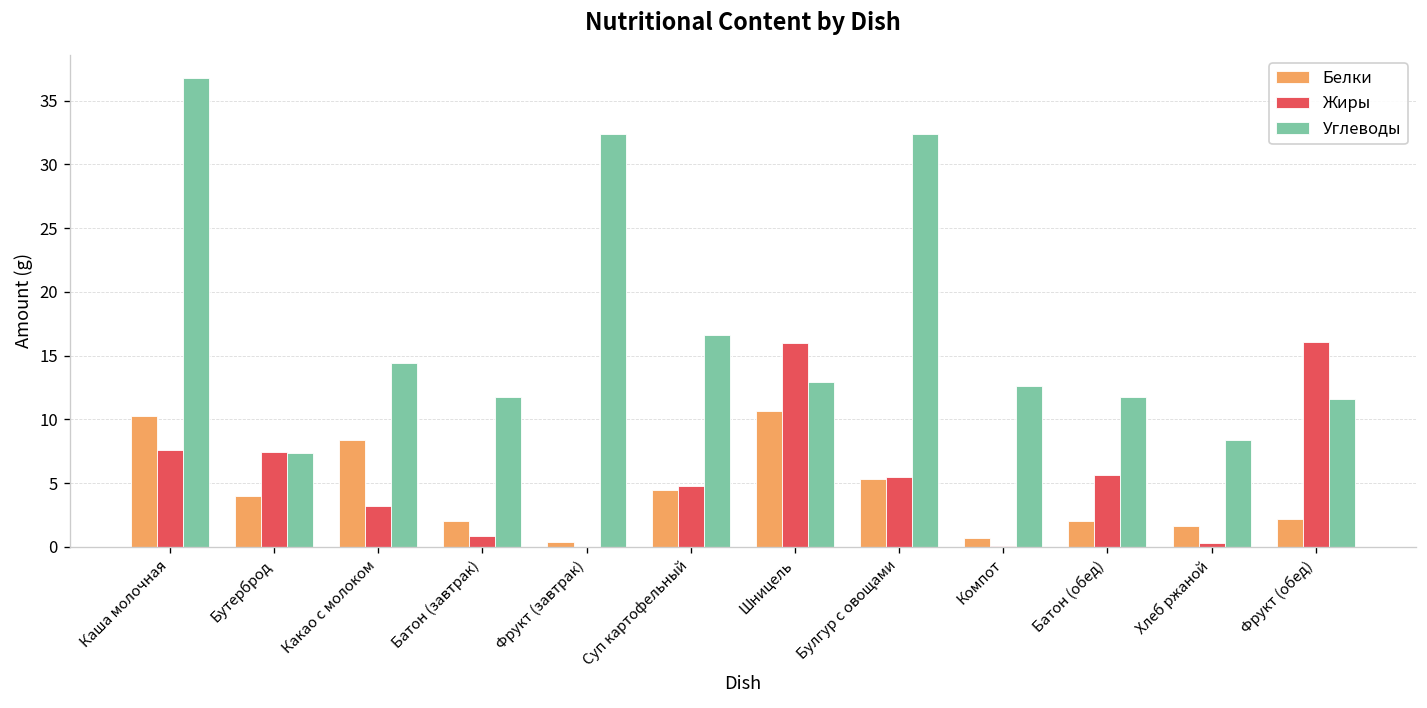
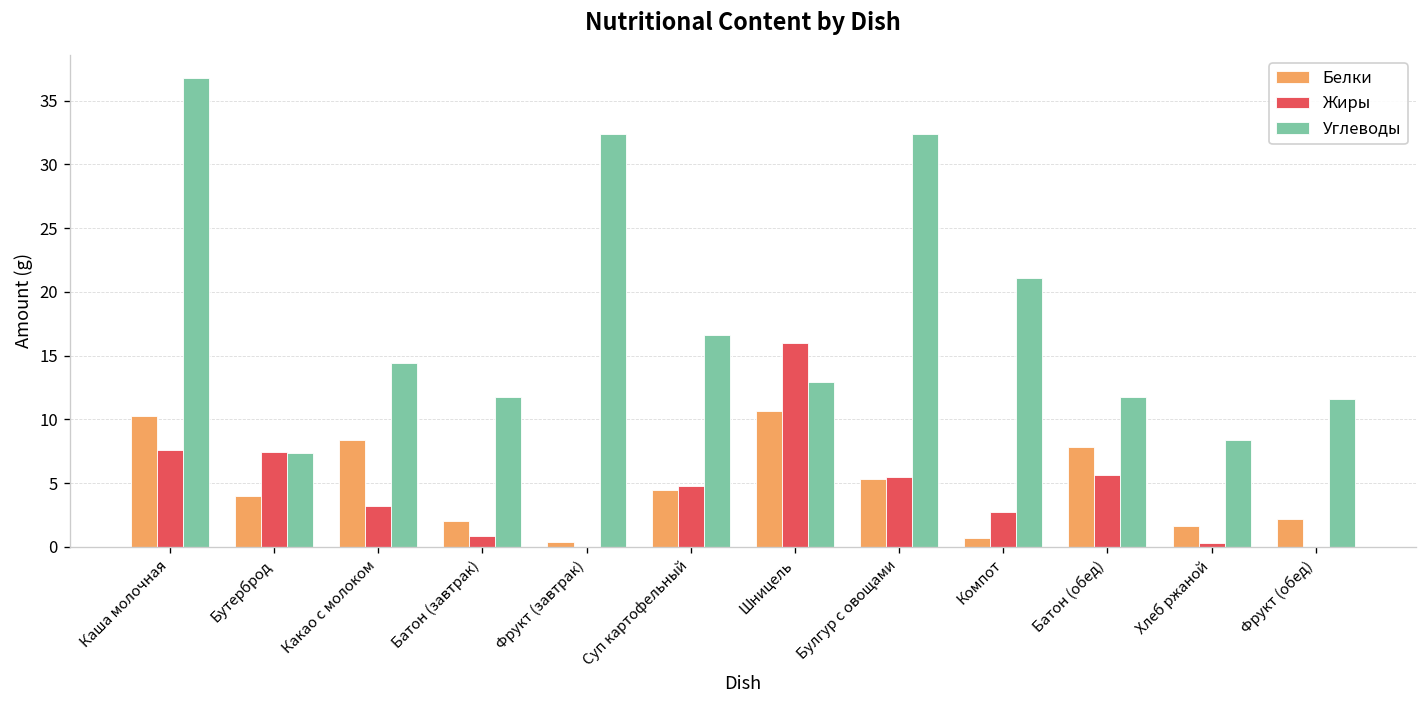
  {
    "Белки": {
      "Каша молочная": 10.3,
      "Бутерброд": 4.0,
      "Какао с молоком": 8.4,
      "Батон (завтрак)": 2.0,
      "Фрукт (завтрак)": 0.4,
      "Суп картофельный": 4.4,
      "Шницель": 10.6,
      "Булгур с овощами": 5.3,
      "Компот": 0.7,
-     "Батон (обед)": 2.0,
+     "Батон (обед)": 7.8,
      "Хлеб ржаной": 1.7,
      "Фрукт (обед)": 2.2
    },
    "Жиры": {
      "Каша молочная": 7.6,
      "Бутерброд": 7.4,
      "Какао с молоком": 3.2,
      "Батон (завтрак)": 0.9,
      "Фрукт (завтрак)": 0.0,
      "Суп картофельный": 4.7,
      "Шницель": 16.0,
      "Булгур с овощами": 5.5,
-     "Компот": 0.0,
+     "Компот": 2.7,
      "Батон (обед)": 5.6,
      "Хлеб ржаной": 0.3,
-     "Фрукт (обед)": 16.1
+     "Фрукт (обед)": 0.0
    },
    "Углеводы": {
      "Каша молочная": 36.7,
      "Бутерброд": 7.4,
      "Какао с молоком": 14.4,
      "Батон (завтрак)": 11.8,
      "Фрукт (завтрак)": 32.4,
      "Суп картофельный": 16.6,
      "Шницель": 13.0,
      "Булгур с овощами": 32.4,
-     "Компот": 12.6,
+     "Компот": 21.1,
      "Батон (обед)": 11.8,
      "Хлеб ржаной": 8.4,
      "Фрукт (обед)": 11.6
    }
  }
